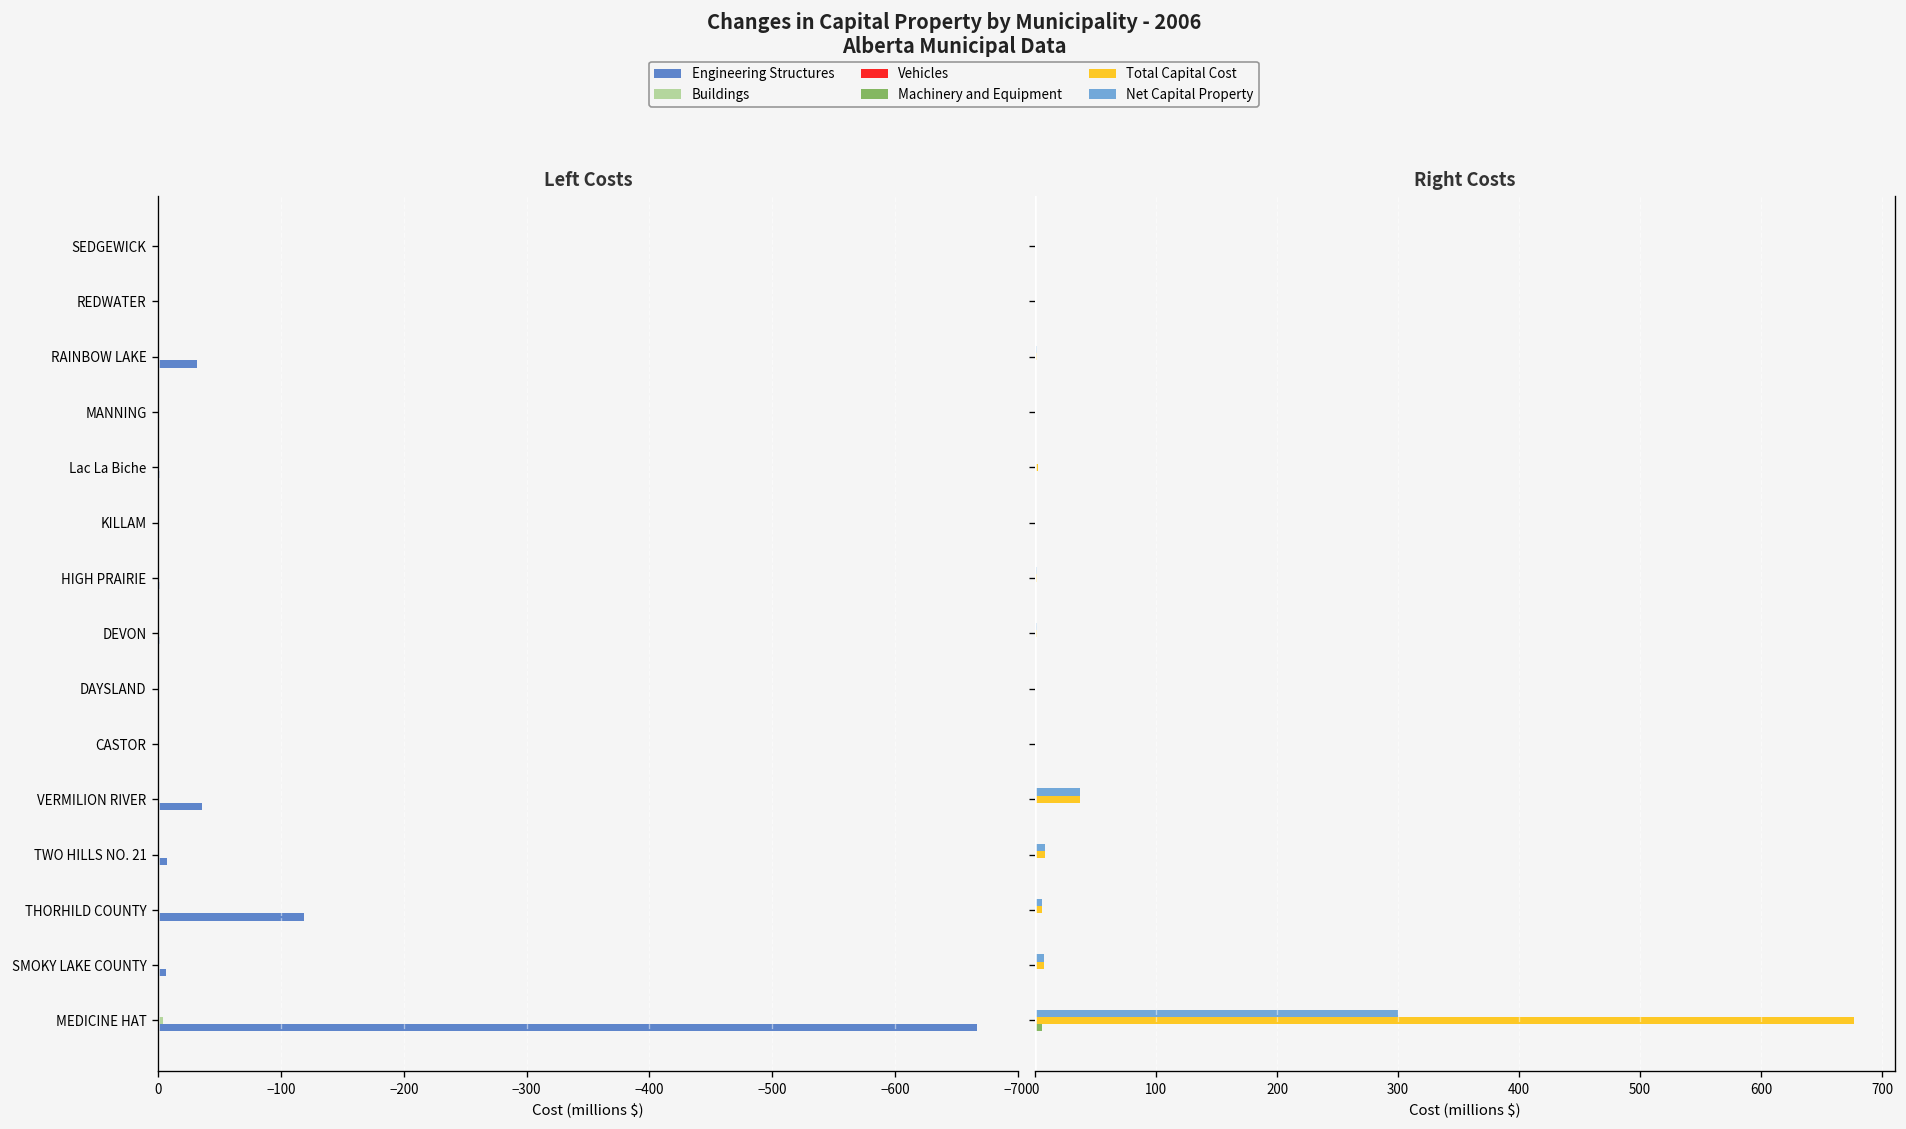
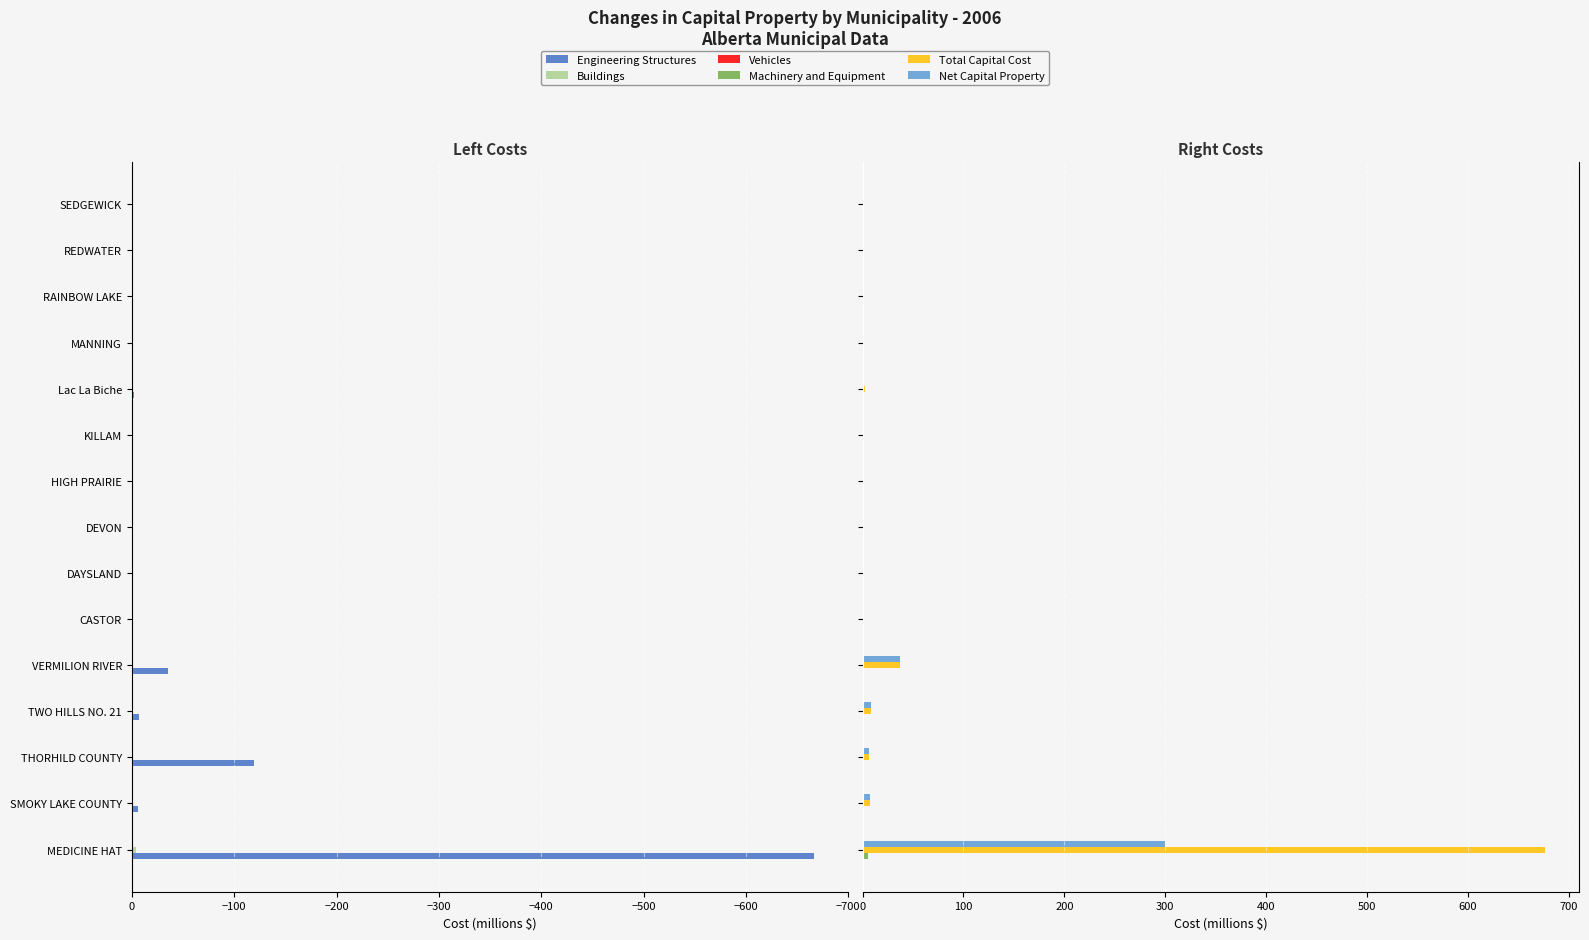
  {
    "Left Costs": {
      "Engineering Structures": {
-       "RAINBOW LAKE": -32,
+       "RAINBOW LAKE": -1,
        "VERMILION RIVER": -35,
        "TWO HILLS NO. 21": -7,
        "THORHILD COUNTY": -119,
        "SMOKY LAKE COUNTY": -6,
        "MEDICINE HAT": -667
      },
      "Buildings": {
        "REDWATER": 0,
        "Lac La Biche": 0,
        "DEVON": 0,
        "MEDICINE HAT": -4
      },
      "Vehicles": {
        "SEDGEWICK": 0,
        "KILLAM": 0,
        "HIGH PRAIRIE": 0,
        "DAYSLAND": 0,
        "MEDICINE HAT": 0
      }
    }
  }
